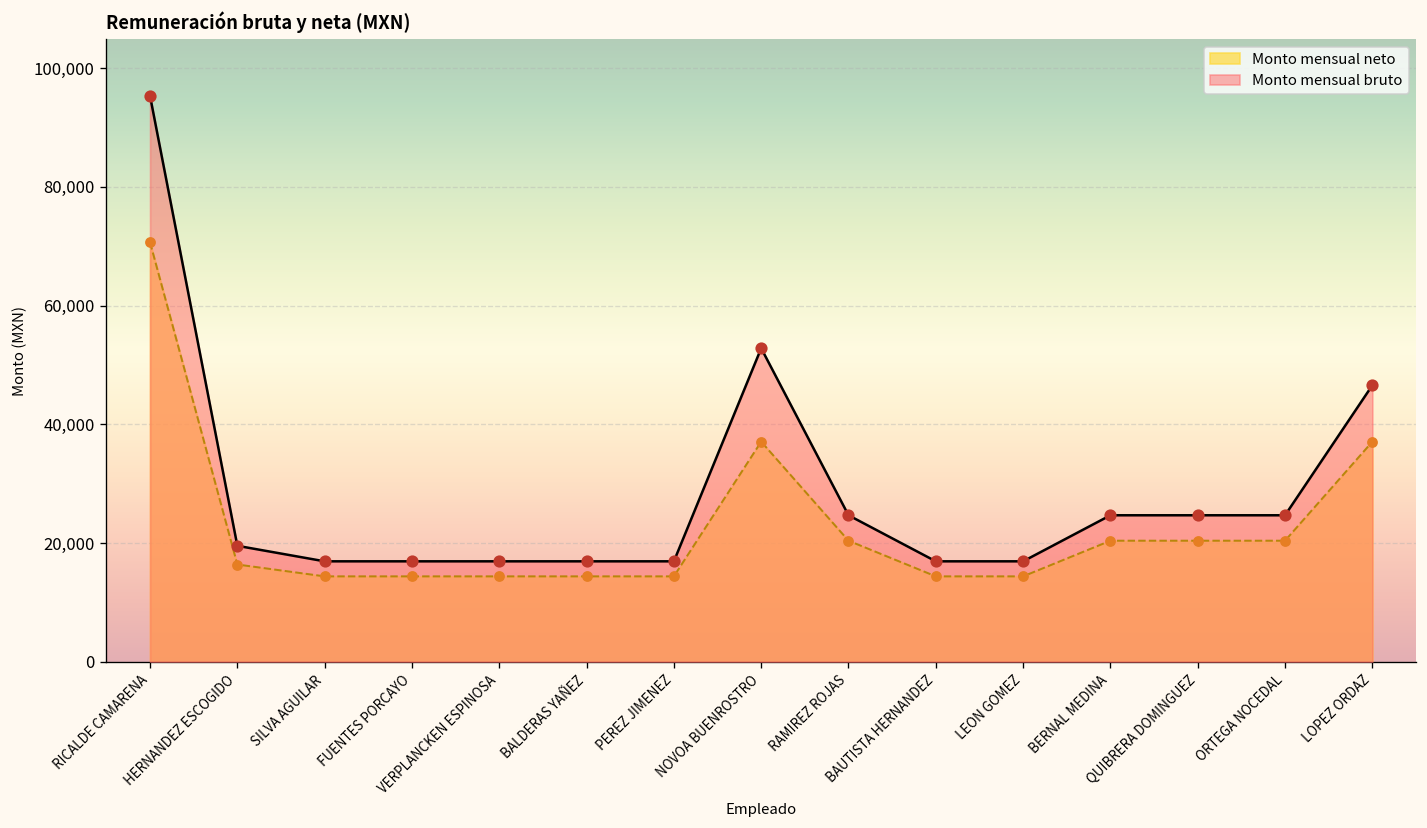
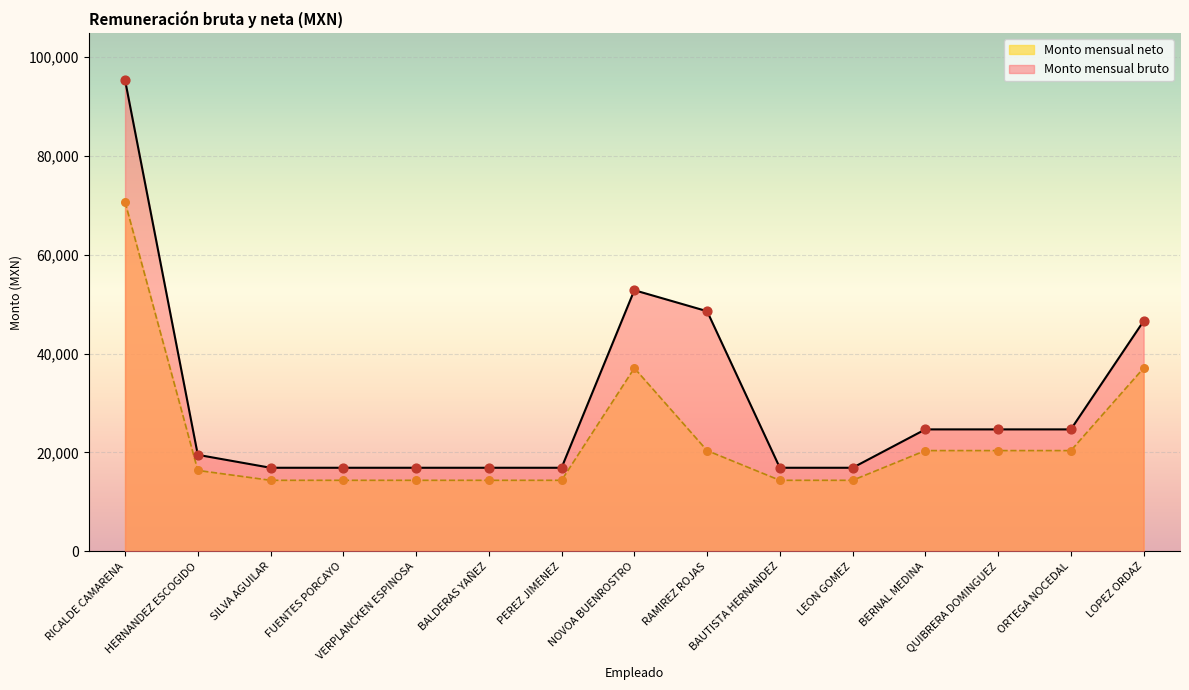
  {
    "Monto mensual neto": {
      "RICALDE CAMARENA": "71,000",
      "HERNANDEZ ESCOGIDO": "16,000",
      "SILVA AGUILAR": "14,000",
      "FUENTES PORCAYO": "14,000",
      "VERPLANCKEN ESPINOSA": "14,000",
      "BALDERAS YAÑEZ": "14,000",
      "PEREZ JIMENEZ": "14,000",
      "NOVOA BUENROSTRO": "37,000",
      "RAMIREZ ROJAS": "20,000",
      "BAUTISTA HERNANDEZ": "14,000",
      "LEON GOMEZ": "14,000",
      "BERNAL MEDINA": "20,000",
      "QUIBRERA DOMINGUEZ": "20,000",
      "ORTEGA NOCEDAL": "20,000",
      "LOPEZ ORDAZ": "37,000"
    },
    "Monto mensual bruto": {
      "RICALDE CAMARENA": "95,000",
      "HERNANDEZ ESCOGIDO": "20,000",
      "SILVA AGUILAR": "17,000",
      "FUENTES PORCAYO": "17,000",
      "VERPLANCKEN ESPINOSA": "17,000",
      "BALDERAS YAÑEZ": "17,000",
      "PEREZ JIMENEZ": "17,000",
      "NOVOA BUENROSTRO": "53,000",
-     "RAMIREZ ROJAS": "25,000",
+     "RAMIREZ ROJAS": "49,000",
      "BAUTISTA HERNANDEZ": "17,000",
      "LEON GOMEZ": "17,000",
      "BERNAL MEDINA": "25,000",
      "QUIBRERA DOMINGUEZ": "25,000",
      "ORTEGA NOCEDAL": "25,000",
      "LOPEZ ORDAZ": "47,000"
    }
  }
